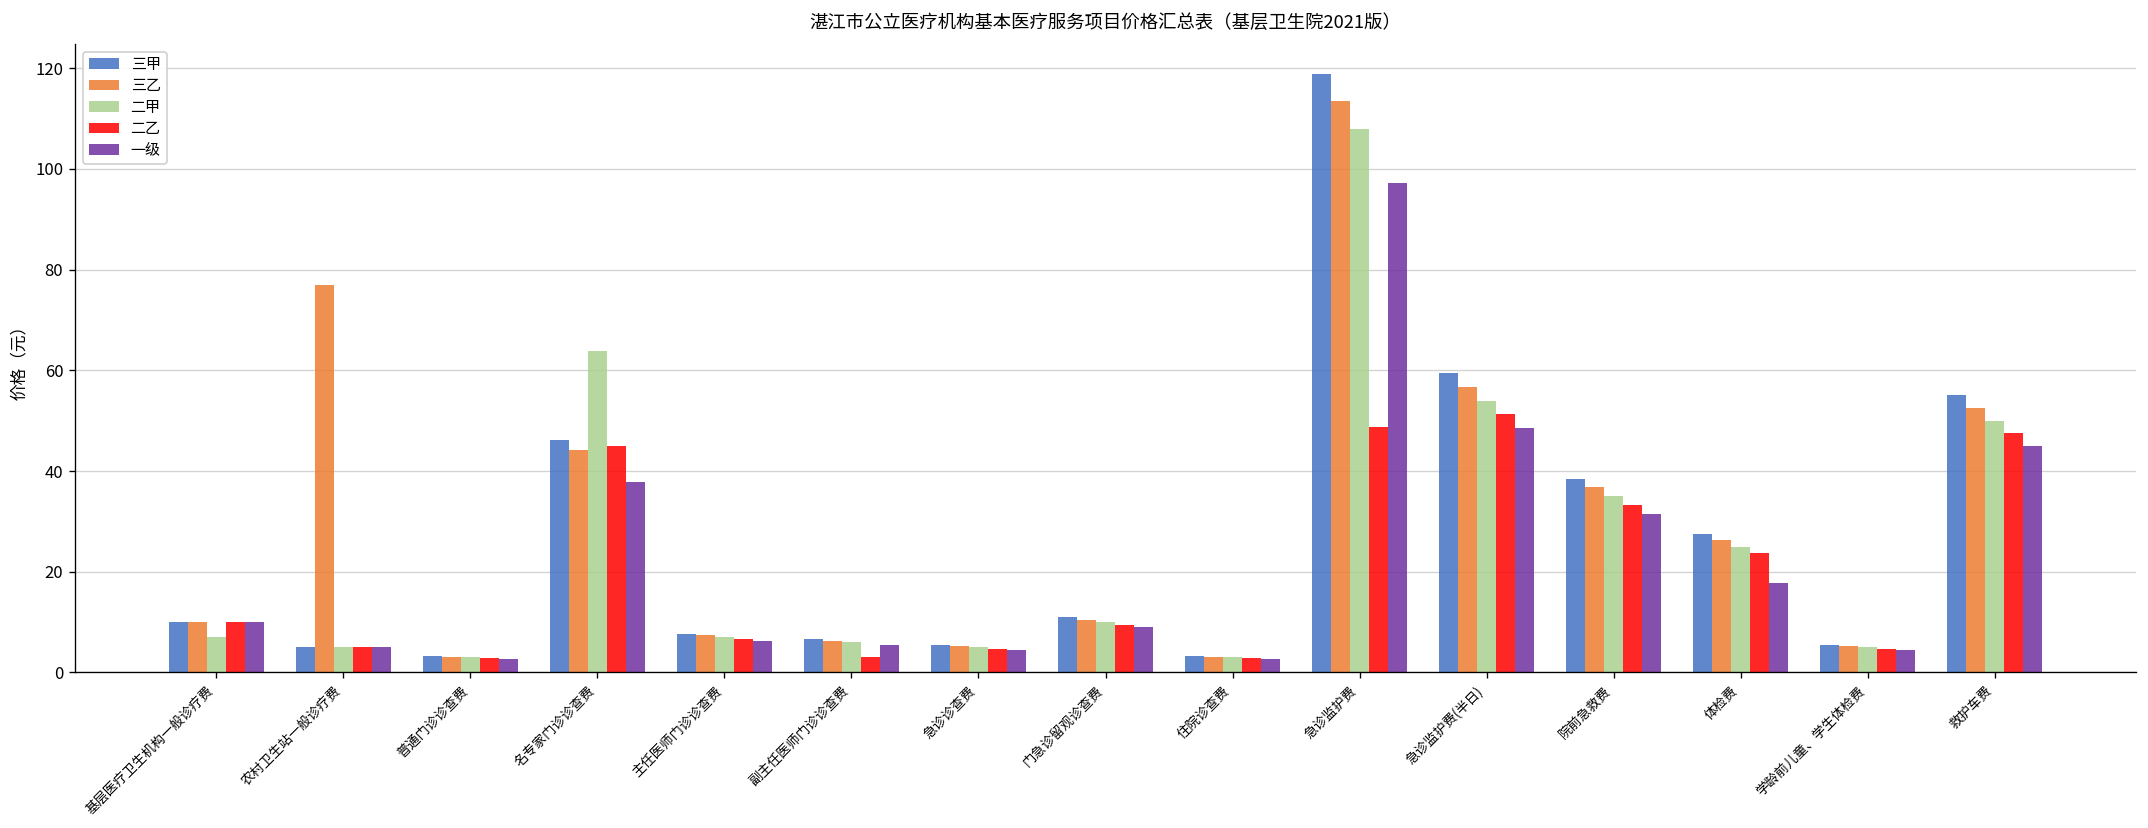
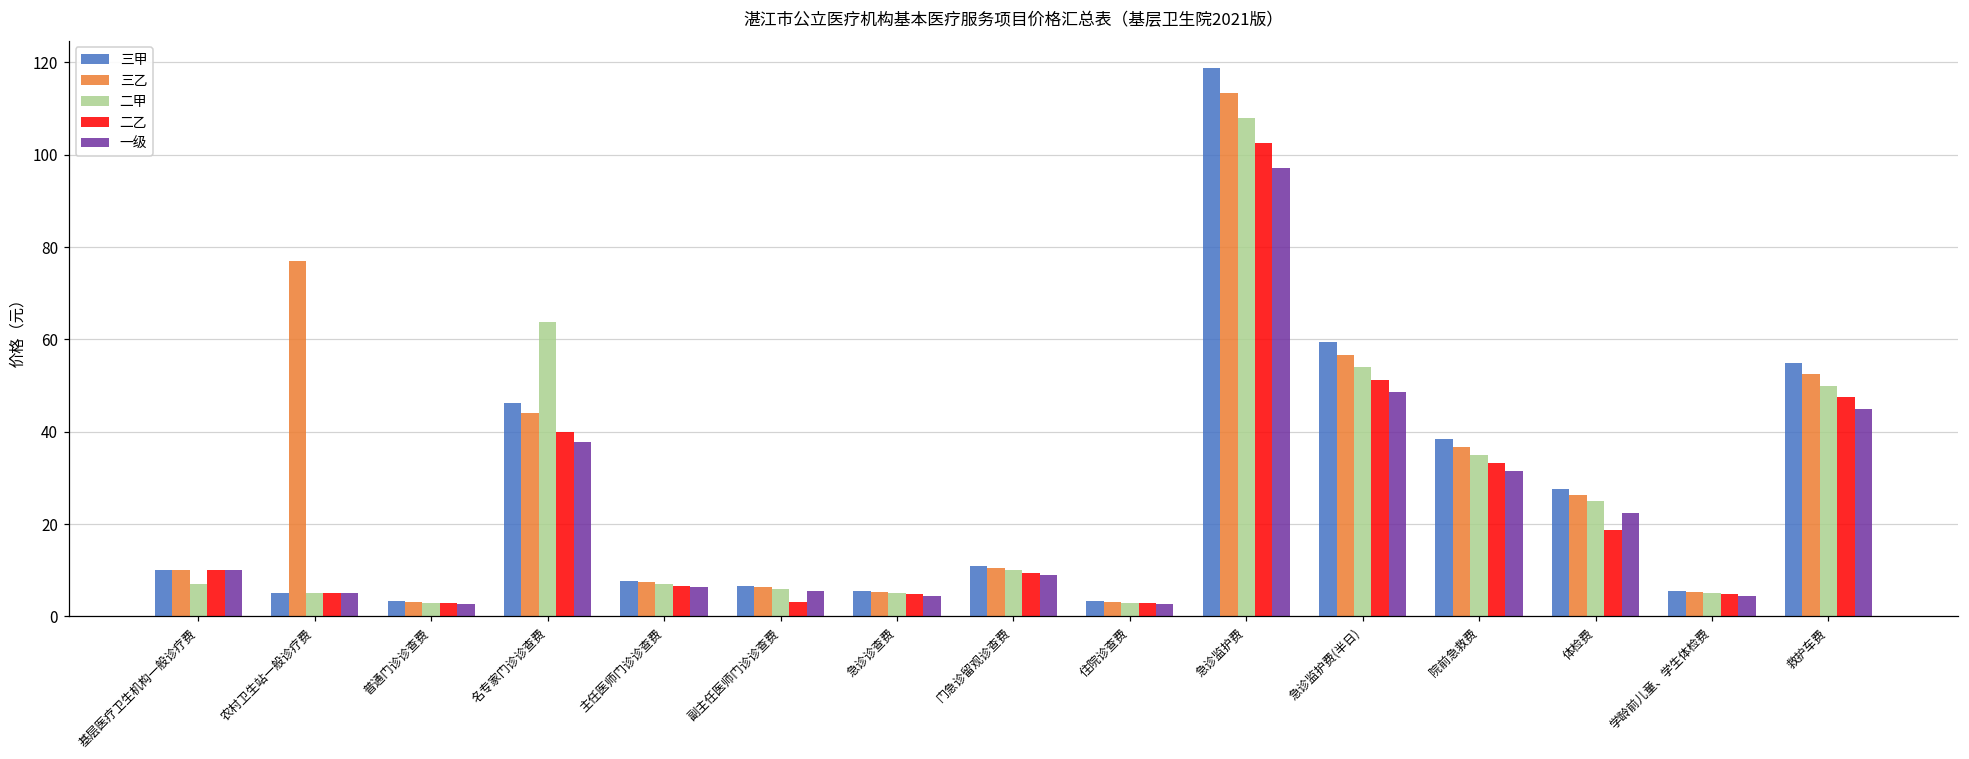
  {
    "三甲": {
      "基层医疗卫生机构一般诊疗费": 10,
      "农村卫生站一般诊疗费": 5,
      "普通门诊诊查费": 3,
      "名专家门诊诊查费": 46,
      "主任医师门诊诊查费": 8,
      "副主任医师门诊诊查费": 7,
      "急诊诊查费": 6,
      "门急诊留观诊查费": 11,
      "住院诊查费": 3,
      "急诊监护费": 119,
      "急诊监护费(半日)": 59,
      "院前急救费": 39,
      "体检费": 28,
      "学龄前儿童、学生体检费": 6,
      "救护车费": 55
    },
    "三乙": {
      "基层医疗卫生机构一般诊疗费": 10,
      "农村卫生站一般诊疗费": 77,
      "普通门诊诊查费": 3,
      "名专家门诊诊查费": 44,
      "主任医师门诊诊查费": 7,
      "副主任医师门诊诊查费": 6,
      "急诊诊查费": 5,
      "门急诊留观诊查费": 11,
      "住院诊查费": 3,
      "急诊监护费": 113,
      "急诊监护费(半日)": 57,
      "院前急救费": 37,
      "体检费": 26,
      "学龄前儿童、学生体检费": 5,
      "救护车费": 53
    },
    "二甲": {
      "基层医疗卫生机构一般诊疗费": 7,
      "农村卫生站一般诊疗费": 5,
      "普通门诊诊查费": 3,
      "名专家门诊诊查费": 64,
      "主任医师门诊诊查费": 7,
      "副主任医师门诊诊查费": 6,
      "急诊诊查费": 5,
      "门急诊留观诊查费": 10,
      "住院诊查费": 3,
      "急诊监护费": 108,
      "急诊监护费(半日)": 54,
      "院前急救费": 35,
      "体检费": 25,
      "学龄前儿童、学生体检费": 5,
      "救护车费": 50
    },
    "二乙": {
      "基层医疗卫生机构一般诊疗费": 10,
      "农村卫生站一般诊疗费": 5,
      "普通门诊诊查费": 3,
-     "名专家门诊诊查费": 45,
+     "名专家门诊诊查费": 40,
      "主任医师门诊诊查费": 7,
      "副主任医师门诊诊查费": 3,
      "急诊诊查费": 5,
      "门急诊留观诊查费": 10,
      "住院诊查费": 3,
-     "急诊监护费": 49,
+     "急诊监护费": 103,
      "急诊监护费(半日)": 51,
      "院前急救费": 33,
-     "体检费": 24,
+     "体检费": 19,
      "学龄前儿童、学生体检费": 5,
      "救护车费": 48
    },
    "一级": {
      "基层医疗卫生机构一般诊疗费": 10,
      "农村卫生站一般诊疗费": 5,
      "普通门诊诊查费": 3,
      "名专家门诊诊查费": 38,
      "主任医师门诊诊查费": 6,
      "副主任医师门诊诊查费": 5,
      "急诊诊查费": 5,
      "门急诊留观诊查费": 9,
      "住院诊查费": 3,
      "急诊监护费": 97,
      "急诊监护费(半日)": 49,
      "院前急救费": 32,
-     "体检费": 18,
+     "体检费": 23,
      "学龄前儿童、学生体检费": 5,
      "救护车费": 45
    }
  }
